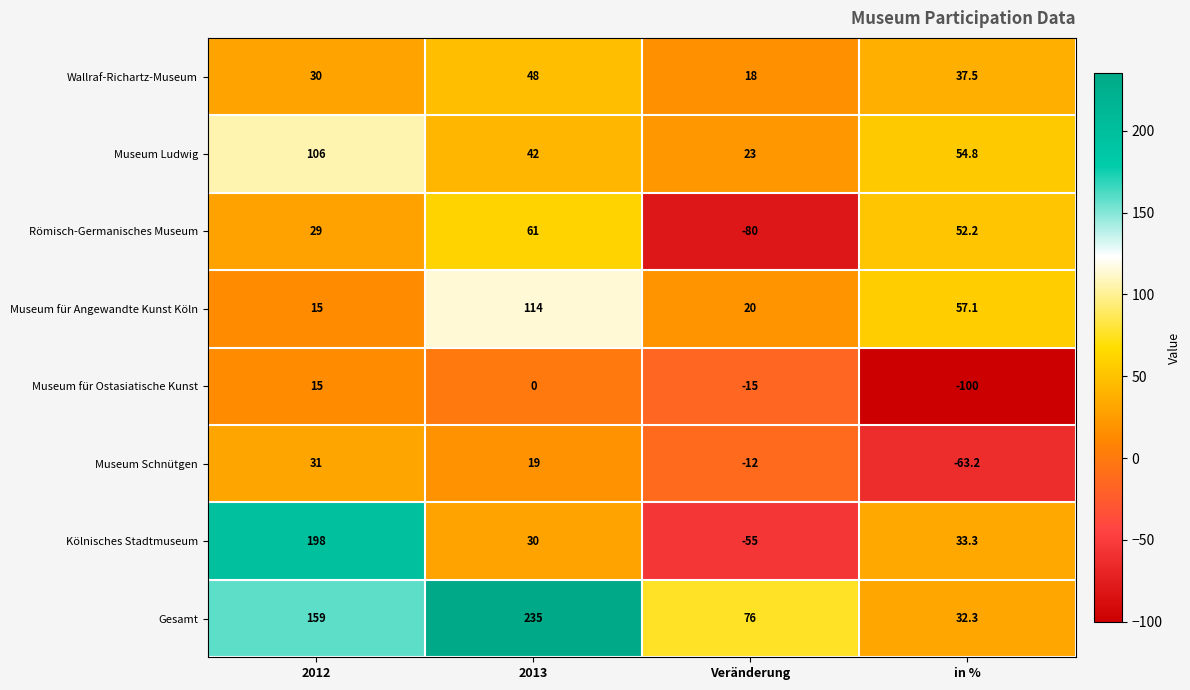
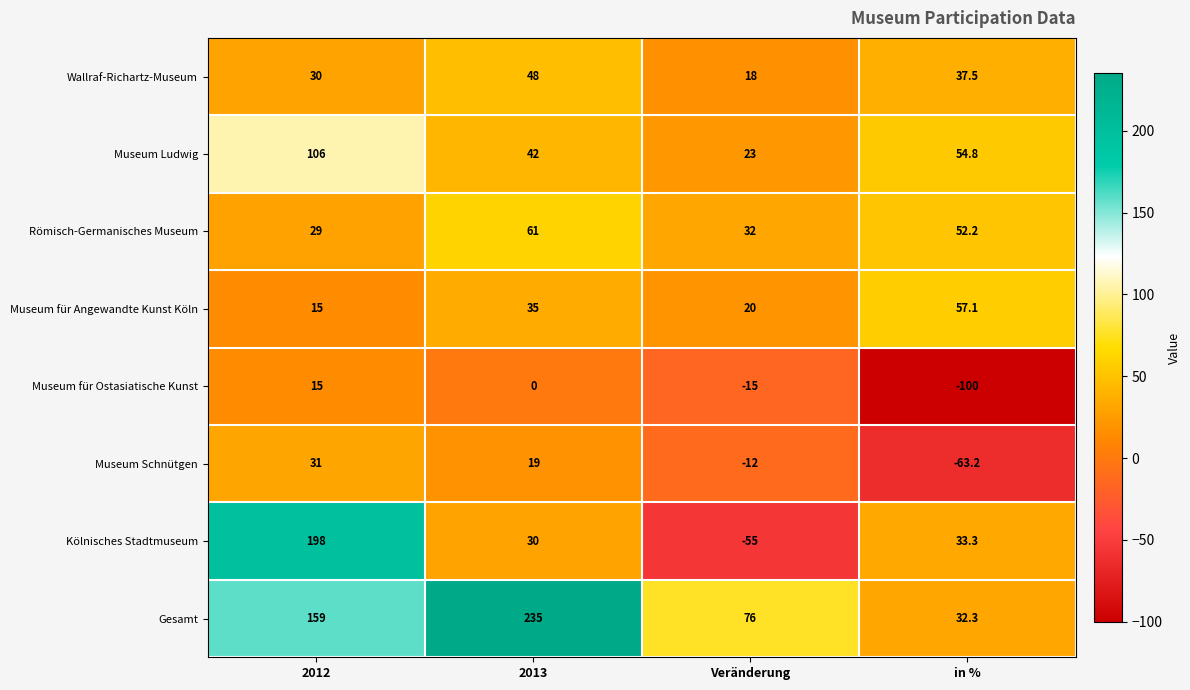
  {
    "Wallraf-Richartz-Museum": {
      "2012": 30,
      "2013": 48,
      "Veränderung": 18,
      "in %": 37.5
    },
    "Museum Ludwig": {
      "2012": 106,
      "2013": 42,
      "Veränderung": 23,
      "in %": 54.8
    },
    "Römisch-Germanisches Museum": {
      "2012": 29,
      "2013": 61,
-     "Veränderung": -80,
+     "Veränderung": 32,
      "in %": 52.2
    },
    "Museum für Angewandte Kunst Köln": {
      "2012": 15,
-     "2013": 114,
+     "2013": 35,
      "Veränderung": 20,
      "in %": 57.1
    },
    "Museum für Ostasiatische Kunst": {
      "2012": 15,
      "2013": 0,
      "Veränderung": -15,
      "in %": -100
    },
    "Museum Schnütgen": {
      "2012": 31,
      "2013": 19,
      "Veränderung": -12,
      "in %": -63.2
    },
    "Kölnisches Stadtmuseum": {
      "2012": 198,
      "2013": 30,
      "Veränderung": -55,
      "in %": 33.3
    },
    "Gesamt": {
      "2012": 159,
      "2013": 235,
      "Veränderung": 76,
      "in %": 32.3
    }
  }
